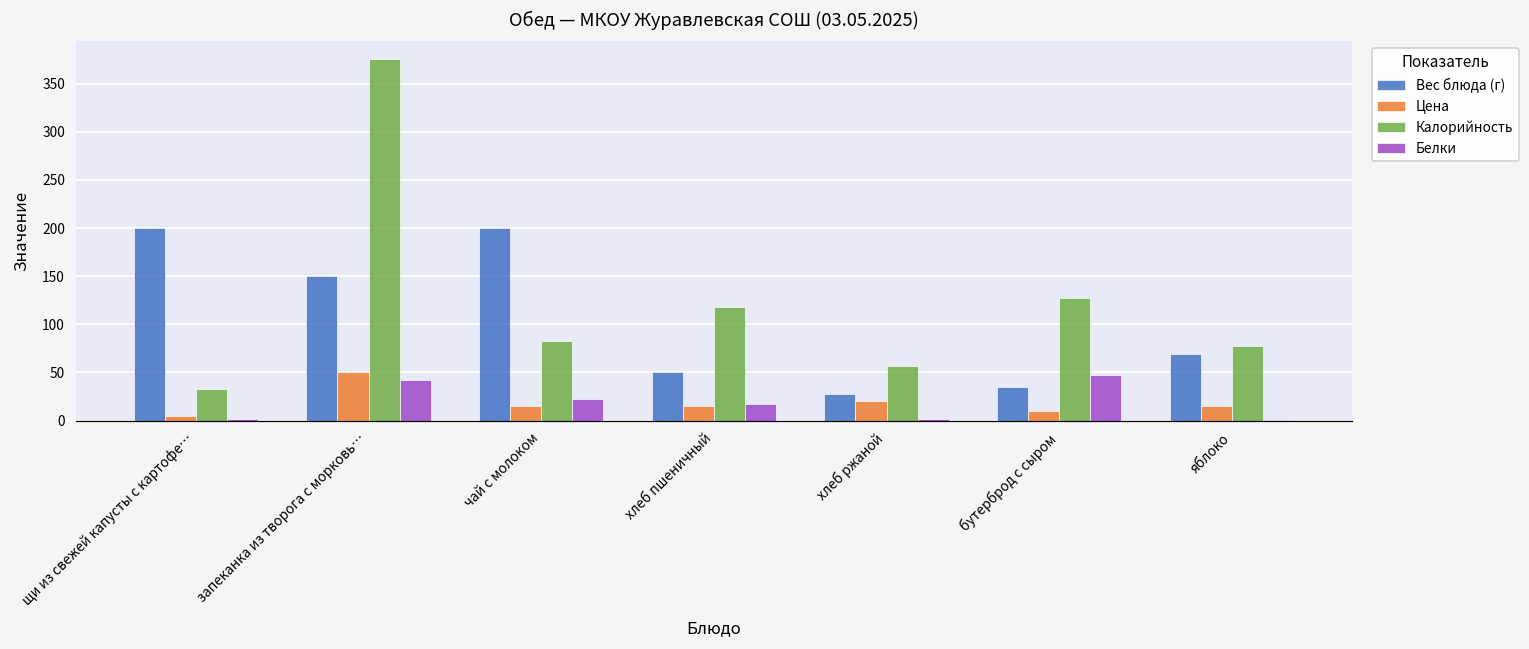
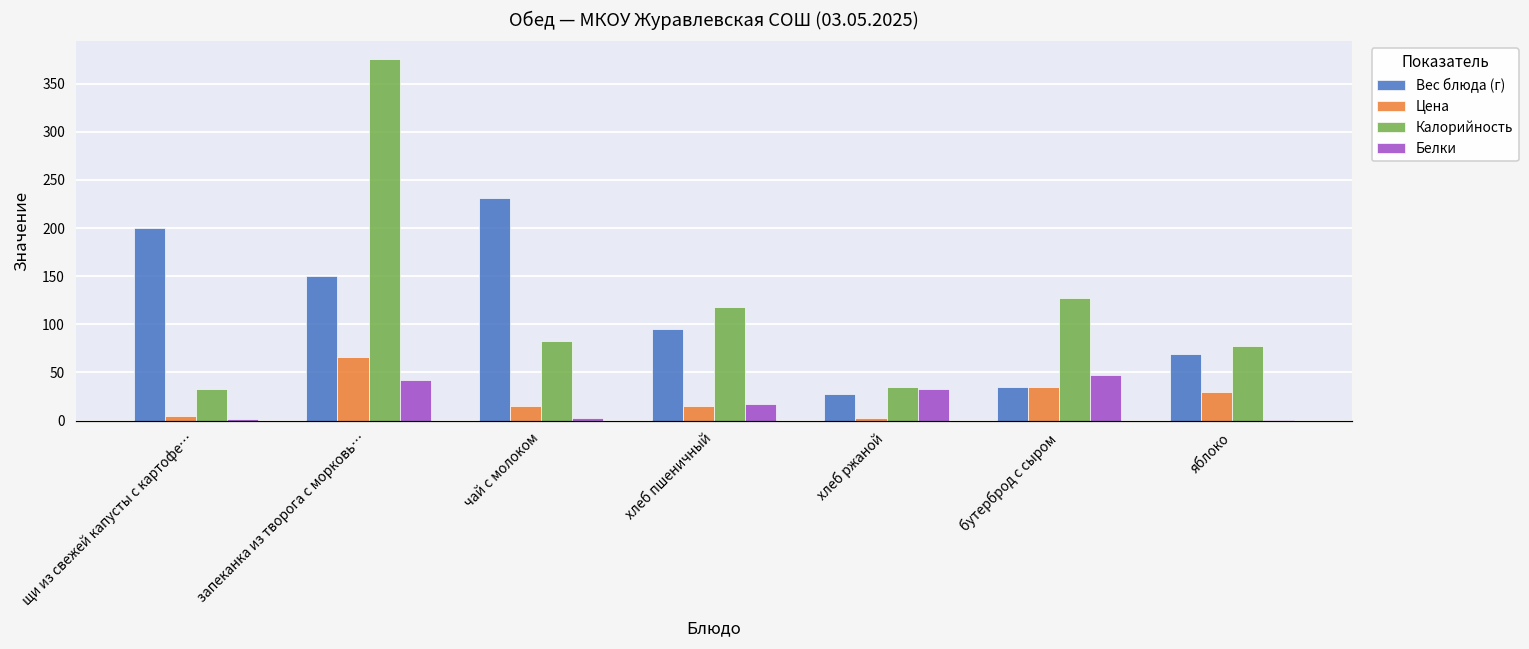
  {
    "Вес блюда (г)": {
      "щи из свежей капусты с картофе…": 200,
      "запеканка из творога с морковь…": 150,
-     "чай с молоком": 200,
-     "хлеб пшеничный": 50,
+     "чай с молоком": 230,
+     "хлеб пшеничный": 100,
      "хлеб ржаной": 30,
      "бутерброд с сыром": 40,
      "яблоко": 70
    },
    "Цена": {
      "щи из свежей капусты с картофе…": 0,
-     "запеканка из творога с морковь…": 50,
+     "запеканка из творога с морковь…": 70,
      "чай с молоком": 10,
      "хлеб пшеничный": 10,
-     "хлеб ржаной": 20,
-     "бутерброд с сыром": 10,
-     "яблоко": 20
+     "хлеб ржаной": 0,
+     "бутерброд с сыром": 30,
+     "яблоко": 30
    },
    "Калорийность": {
      "щи из свежей капусты с картофе…": 30,
      "запеканка из творога с морковь…": 380,
      "чай с молоком": 80,
      "хлеб пшеничный": 120,
-     "хлеб ржаной": 60,
+     "хлеб ржаной": 40,
      "бутерброд с сыром": 130,
      "яблоко": 80
    },
    "Белки": {
      "запеканка из творога с морковь…": 40,
-     "чай с молоком": 20,
+     "чай с молоком": 0,
      "хлеб пшеничный": 20,
-     "хлеб ржаной": 0,
+     "хлеб ржаной": 30,
      "бутерброд с сыром": 50
    }
  }
